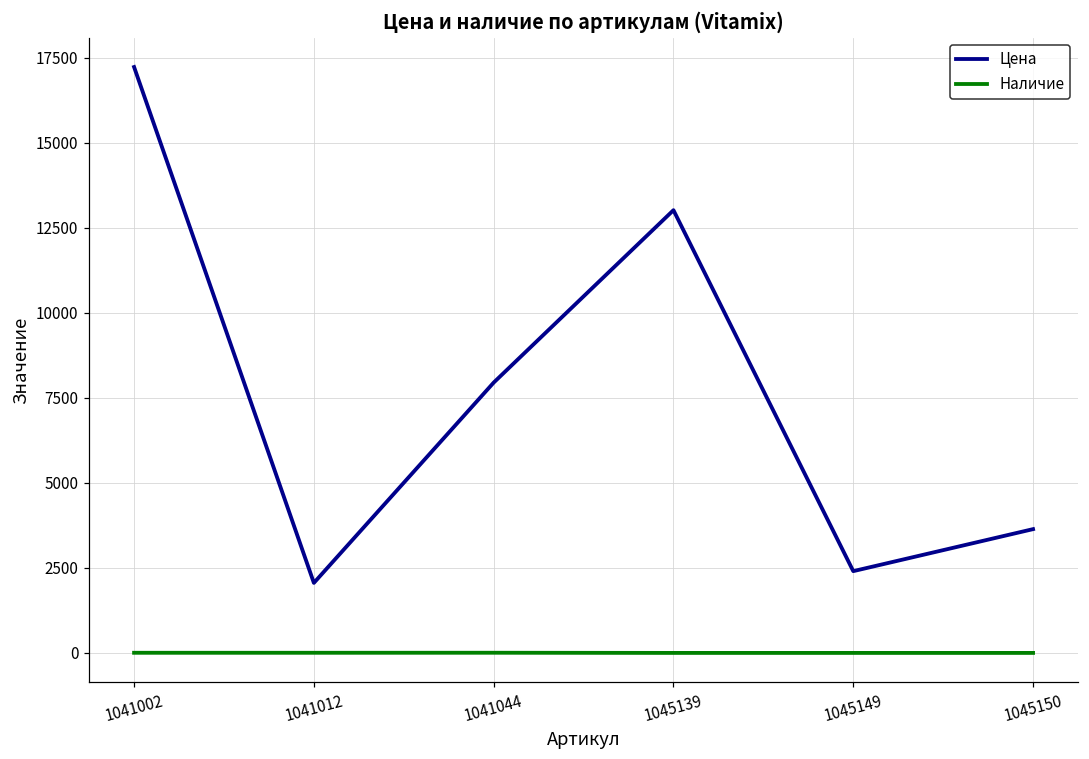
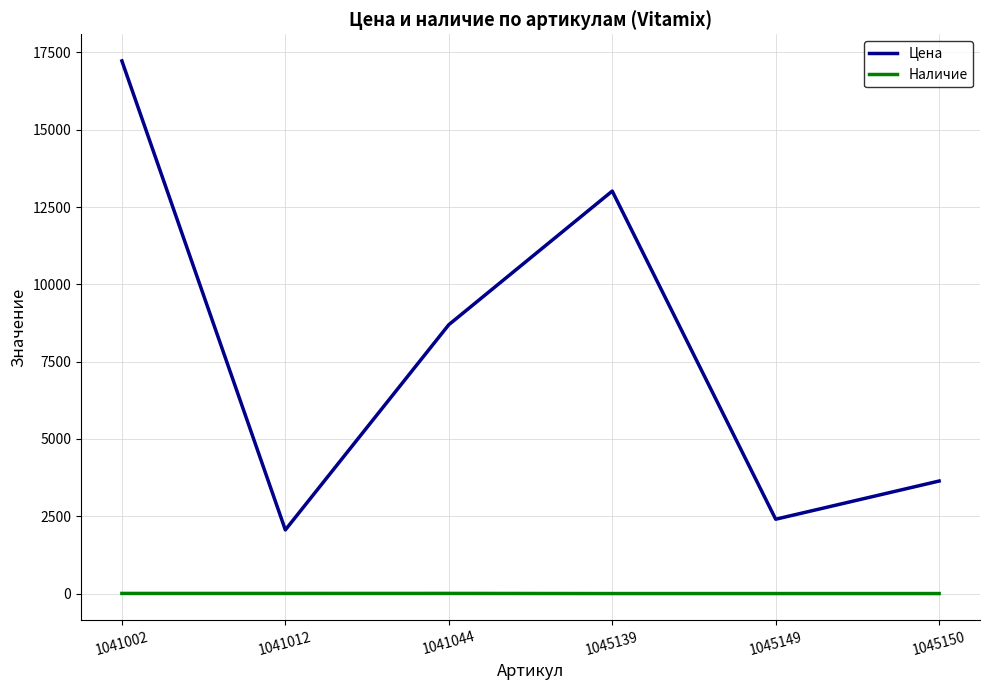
  {
    "Цена": {
      "1041002": 17200,
      "1041012": 2100,
-     "1041044": 7900,
+     "1041044": 8700,
      "1045139": 13000,
      "1045149": 2400,
      "1045150": 3600
    },
    "Наличие": {
      "1041002": 0,
      "1041012": 0,
      "1041044": 0,
      "1045139": 0,
      "1045149": 0,
      "1045150": 0
    }
  }
